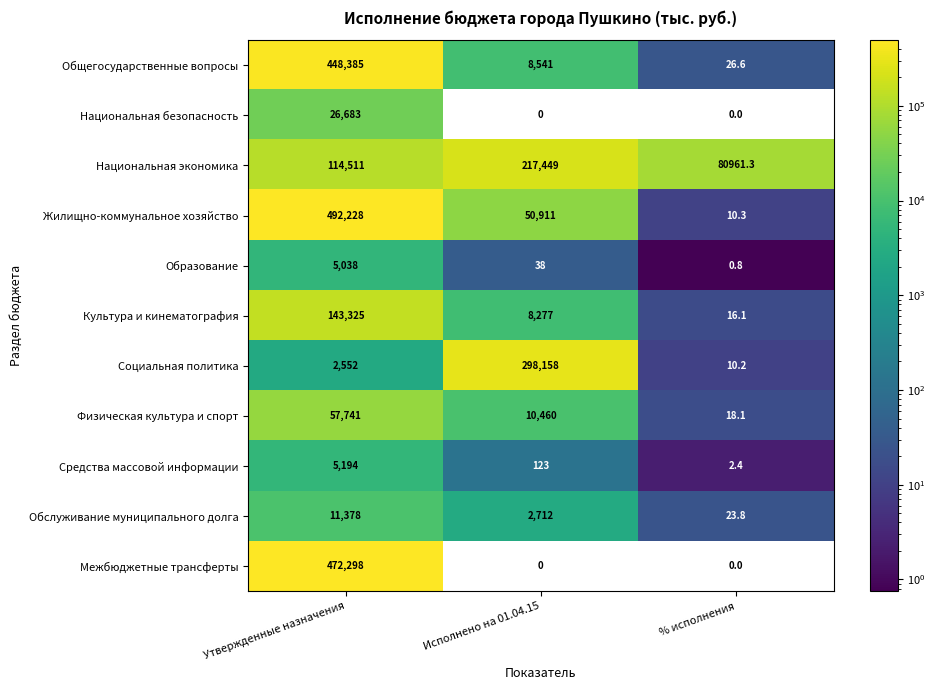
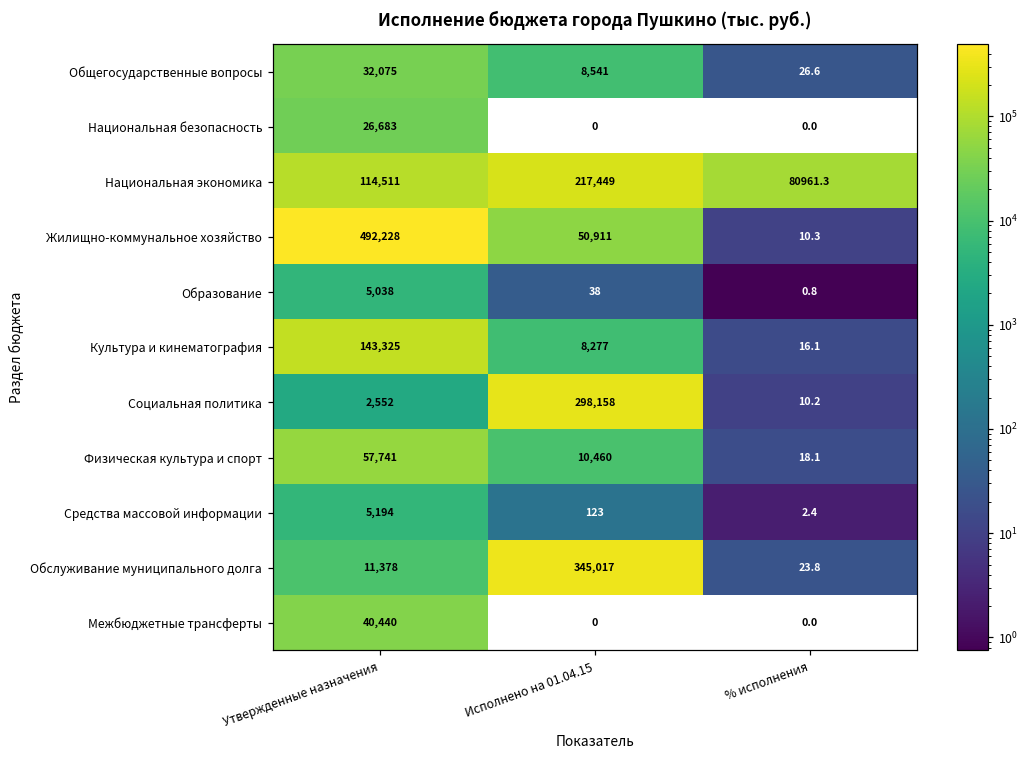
  {
    "Общегосударственные вопросы": {
-     "Утвержденные назначения": "448,385",
+     "Утвержденные назначения": "32,075",
      "Исполнено на 01.04.15": "8,541",
      "% исполнения": "26.6"
    },
    "Национальная безопасность": {
      "Утвержденные назначения": "26,683"
    },
    "Национальная экономика": {
      "Утвержденные назначения": "114,511",
      "Исполнено на 01.04.15": "217,449",
      "% исполнения": "80961.3"
    },
    "Жилищно-коммунальное хозяйство": {
      "Утвержденные назначения": "492,228",
      "Исполнено на 01.04.15": "50,911",
      "% исполнения": "10.3"
    },
    "Образование": {
      "Утвержденные назначения": "5,038",
      "Исполнено на 01.04.15": "38",
      "% исполнения": "0.8"
    },
    "Культура и кинематография": {
      "Утвержденные назначения": "143,325",
      "Исполнено на 01.04.15": "8,277",
      "% исполнения": "16.1"
    },
    "Социальная политика": {
      "Утвержденные назначения": "2,552",
      "Исполнено на 01.04.15": "298,158",
      "% исполнения": "10.2"
    },
    "Физическая культура и спорт": {
      "Утвержденные назначения": "57,741",
      "Исполнено на 01.04.15": "10,460",
      "% исполнения": "18.1"
    },
    "Средства массовой информации": {
      "Утвержденные назначения": "5,194",
      "Исполнено на 01.04.15": "123",
      "% исполнения": "2.4"
    },
    "Обслуживание муниципального долга": {
      "Утвержденные назначения": "11,378",
-     "Исполнено на 01.04.15": "2,712",
+     "Исполнено на 01.04.15": "345,017",
      "% исполнения": "23.8"
    },
    "Межбюджетные трансферты": {
-     "Утвержденные назначения": "472,298"
+     "Утвержденные назначения": "40,440"
    }
  }
